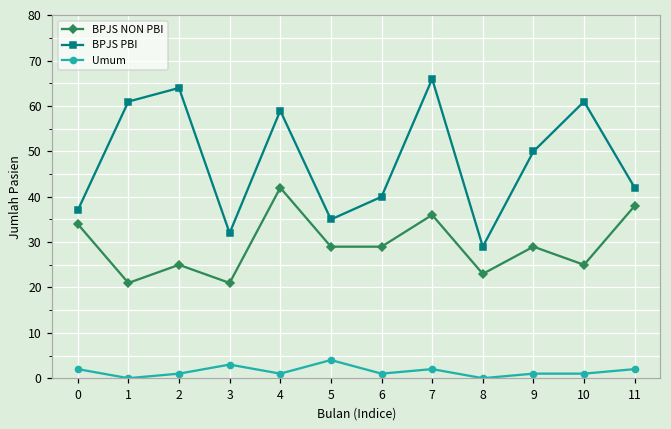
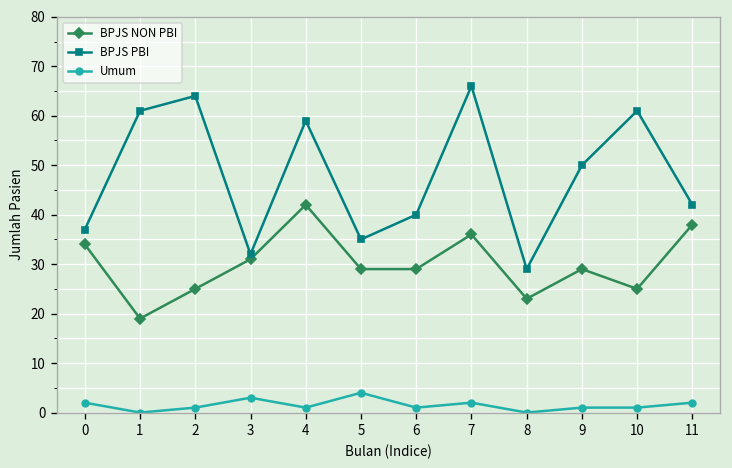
  {
    "BPJS NON PBI": {
      "0": 34,
-     "1": 21,
+     "1": 19,
      "2": 25,
-     "3": 21,
+     "3": 31,
      "4": 42,
      "5": 29,
      "6": 29,
      "7": 36,
      "8": 23,
      "9": 29,
      "10": 25,
      "11": 38
    },
    "BPJS PBI": {
      "0": 37,
      "1": 61,
      "2": 64,
      "3": 32,
      "4": 59,
      "5": 35,
      "6": 40,
      "7": 66,
      "8": 29,
      "9": 50,
      "10": 61,
      "11": 42
    },
    "Umum": {
      "0": 2,
      "1": 0,
      "2": 1,
      "3": 3,
      "4": 1,
      "5": 4,
      "6": 1,
      "7": 2,
      "8": 0,
      "9": 1,
      "10": 1,
      "11": 2
    }
  }
